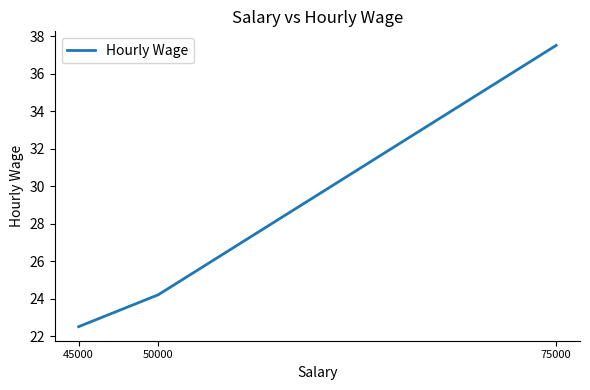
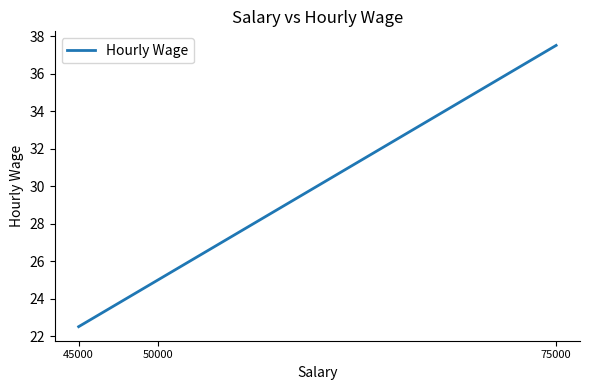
  {
    "45000": 22.5,
-   "50000": 24.2,
+   "50000": 25.0,
    "75000": 37.5
  }
